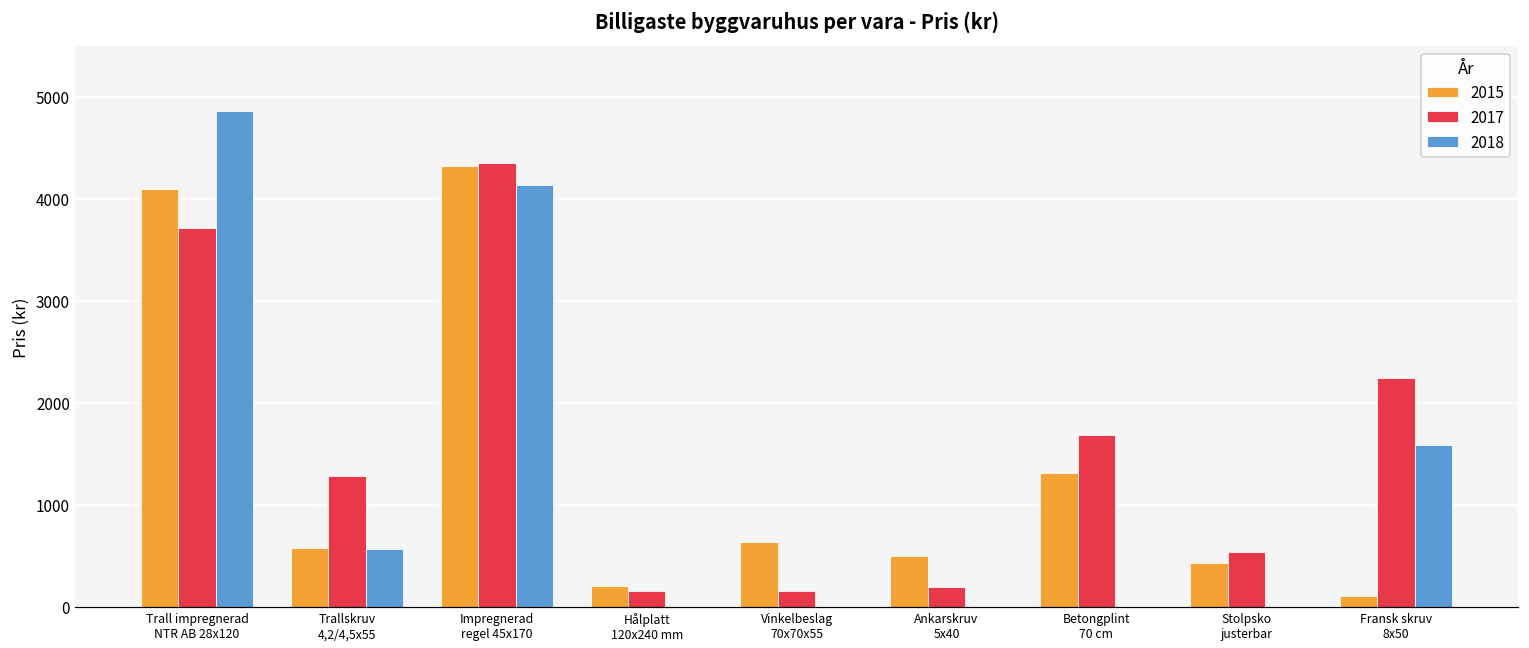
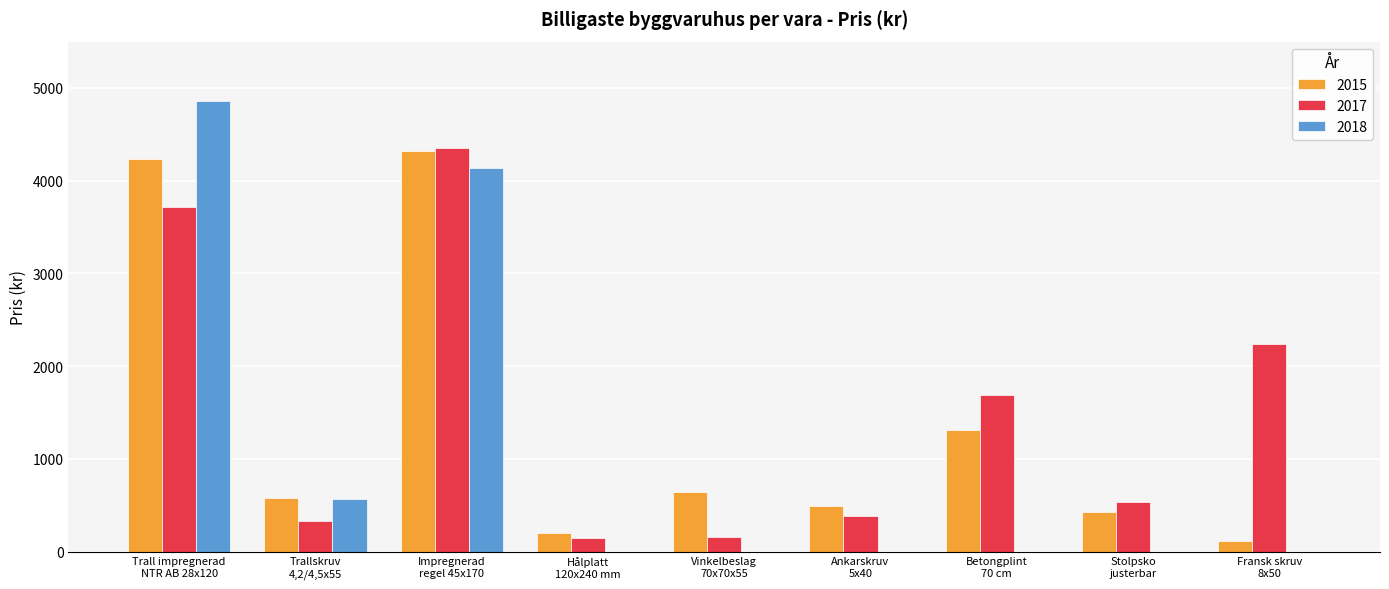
  {
    "2015": {
-     "Trall impregnerad NTR AB 28x120": 4100,
+     "Trall impregnerad NTR AB 28x120": 4200,
      "Trallskruv 4,2/4,5x55": 600,
      "Impregnerad regel 45x170": 4300,
      "Hålplatt 120x240 mm": 200,
      "Vinkelbeslag 70x70x55": 600,
      "Ankarskruv 5x40": 500,
      "Betongplint 70 cm": 1300,
      "Stolpsko justerbar": 400,
      "Fransk skruv 8x50": 100
    },
    "2017": {
      "Trall impregnerad NTR AB 28x120": 3700,
-     "Trallskruv 4,2/4,5x55": 1300,
+     "Trallskruv 4,2/4,5x55": 300,
      "Impregnerad regel 45x170": 4400,
      "Hålplatt 120x240 mm": 200,
      "Vinkelbeslag 70x70x55": 200,
-     "Ankarskruv 5x40": 200,
+     "Ankarskruv 5x40": 400,
      "Betongplint 70 cm": 1700,
      "Stolpsko justerbar": 500,
      "Fransk skruv 8x50": 2200
    },
    "2018": {
      "Trall impregnerad NTR AB 28x120": 4900,
      "Trallskruv 4,2/4,5x55": 600,
      "Impregnerad regel 45x170": 4100,
      "Hålplatt 120x240 mm": 0,
      "Vinkelbeslag 70x70x55": 0,
      "Ankarskruv 5x40": 0,
      "Betongplint 70 cm": 0,
      "Stolpsko justerbar": 0,
-     "Fransk skruv 8x50": 1600
+     "Fransk skruv 8x50": 0
    }
  }
